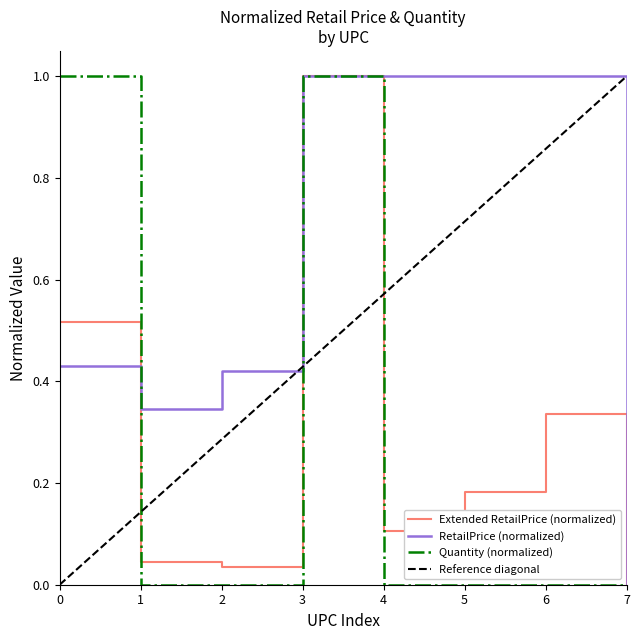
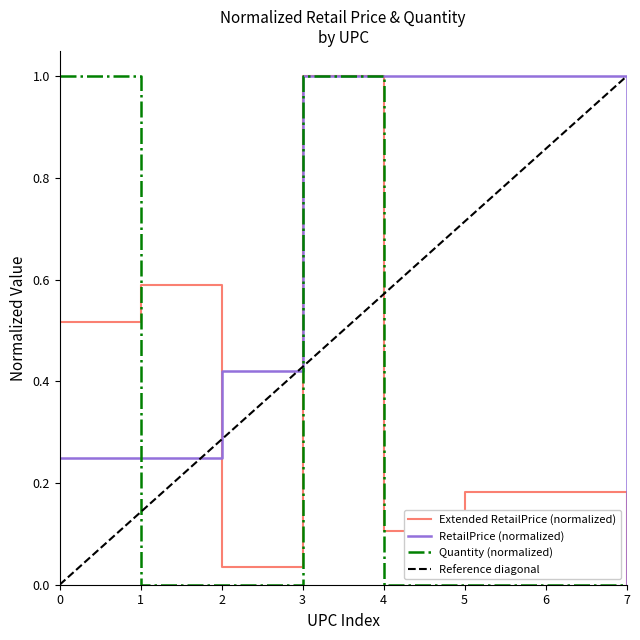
  {
    "Extended RetailPrice (normalized)": {
      "0": 0.52,
-     "1": 0.05,
+     "1": 0.59,
      "2": 0.03,
      "4": 0.11,
      "5": 0.18,
-     "6": 0.34
+     "6": 0.18
    },
    "RetailPrice (normalized)": {
-     "0": 0.43,
-     "1": 0.35,
+     "0": 0.25,
+     "1": 0.25,
      "2": 0.42,
      "4": 1.00,
      "5": 1.00,
      "6": 1.00
    },
    "Quantity (normalized)": {
      "0": 1.00,
      "1": 0.00,
      "2": 0.00,
      "4": 0.00,
      "5": 0.00,
      "6": 0.00
    },
    "Reference diagonal": {
      "0": 0.00,
      "7": 1.00
    }
  }
